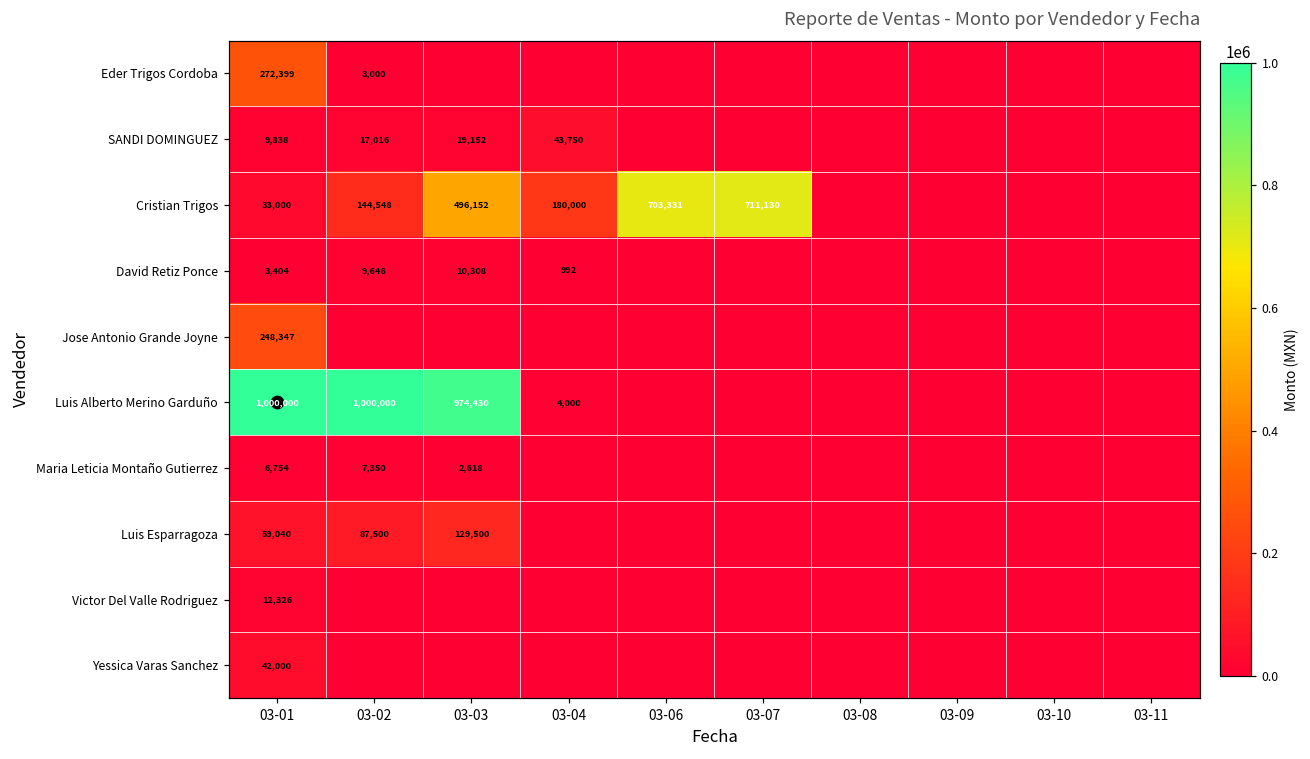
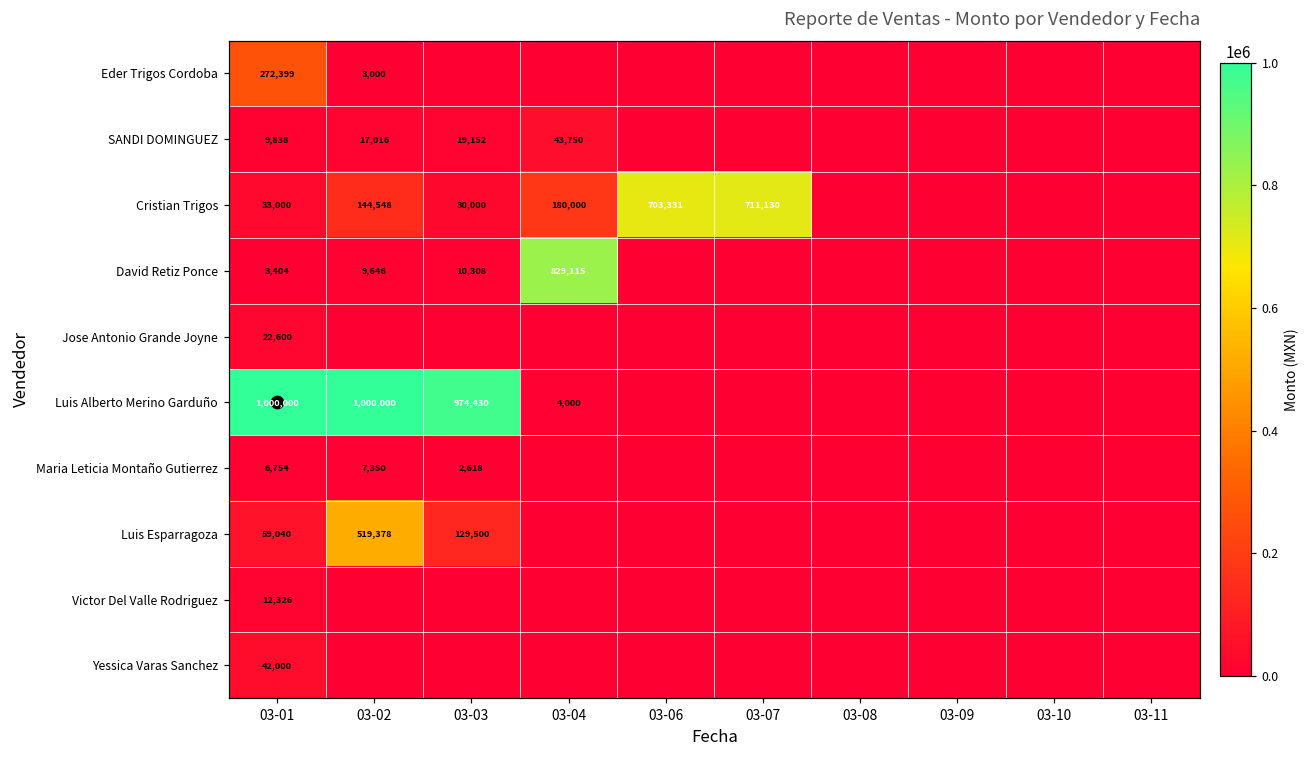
  {
    "Eder Trigos Cordoba": {
      "03-01": "272,399",
      "03-02": "3,000"
    },
    "SANDI DOMINGUEZ": {
      "03-01": "9,838",
      "03-02": "17,016",
      "03-03": "19,152",
      "03-04": "43,750"
    },
    "Cristian Trigos": {
      "03-01": "33,000",
      "03-02": "144,548",
-     "03-03": "496,152",
+     "03-03": "30,000",
      "03-04": "180,000",
      "03-06": "703,331",
      "03-07": "711,130"
    },
    "David Retiz Ponce": {
      "03-01": "3,404",
      "03-02": "9,646",
      "03-03": "10,308",
-     "03-04": "992"
+     "03-04": "829,115"
    },
    "Jose Antonio Grande Joyne": {
-     "03-01": "248,347"
+     "03-01": "22,600"
    },
    "Luis Alberto Merino Garduño": {
      "03-02": "1,000,000",
      "03-03": "974,430",
      "03-04": "4,000"
    },
    "Maria Leticia Montaño Gutierrez": {
      "03-01": "6,754",
      "03-02": "7,350",
      "03-03": "2,618"
    },
    "Luis Esparragoza": {
      "03-01": "59,040",
-     "03-02": "87,500",
+     "03-02": "519,378",
      "03-03": "129,500"
    },
    "Victor Del Valle Rodriguez": {
      "03-01": "12,326"
    },
    "Yessica Varas Sanchez": {
      "03-01": "42,000"
    }
  }
